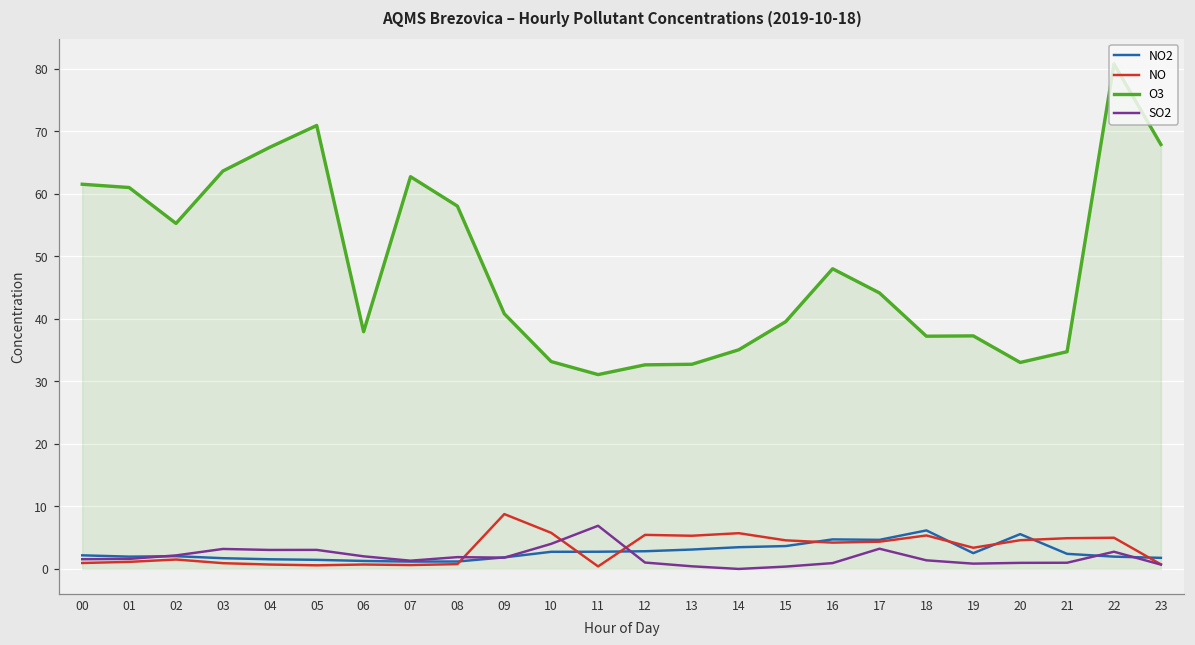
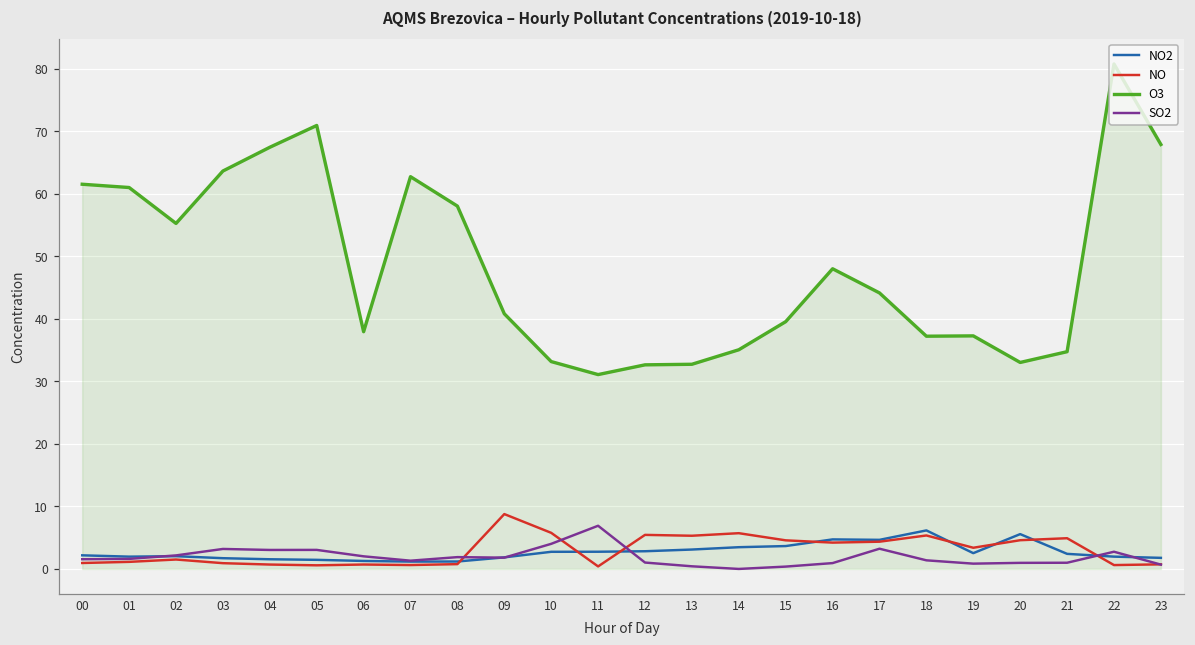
  {
    "NO2": {
      "00": 2,
      "03": 2,
      "04": 2,
      "05": 1,
      "06": 1,
      "10": 3,
      "11": 3,
      "12": 3,
      "13": 3,
      "14": 3,
      "15": 4,
      "16": 5,
      "18": 6,
      "19": 3,
      "20": 6,
      "21": 2,
      "22": 2,
      "23": 2
    },
    "NO": {
      "00": 1,
      "01": 1,
      "02": 2,
      "03": 1,
      "04": 1,
      "05": 1,
      "06": 1,
      "07": 1,
      "09": 9,
      "10": 6,
      "11": 0,
      "12": 5,
      "13": 5,
      "14": 6,
      "15": 5,
      "16": 4,
      "18": 5,
      "19": 3,
      "20": 5,
      "21": 5,
-     "22": 5
+     "22": 1
    },
    "O3": {
      "00": 62,
      "01": 61,
      "02": 55,
      "03": 64,
      "04": 67,
      "05": 71,
      "06": 38,
      "07": 63,
      "08": 58,
      "09": 41,
      "10": 33,
      "11": 31,
      "12": 33,
      "13": 33,
      "14": 35,
      "15": 40,
      "16": 48,
      "17": 44,
      "18": 37,
      "19": 37,
      "20": 33,
      "21": 35,
      "23": 68
    },
    "SO2": {
      "00": 2,
      "03": 3,
      "04": 3,
      "05": 3,
      "06": 2,
      "08": 2,
      "10": 4,
      "11": 7,
      "12": 1,
      "13": 0,
      "14": 0,
      "15": 0,
      "16": 1,
      "17": 3,
      "18": 1,
      "19": 1,
      "20": 1,
      "21": 1,
      "22": 3
    }
  }
